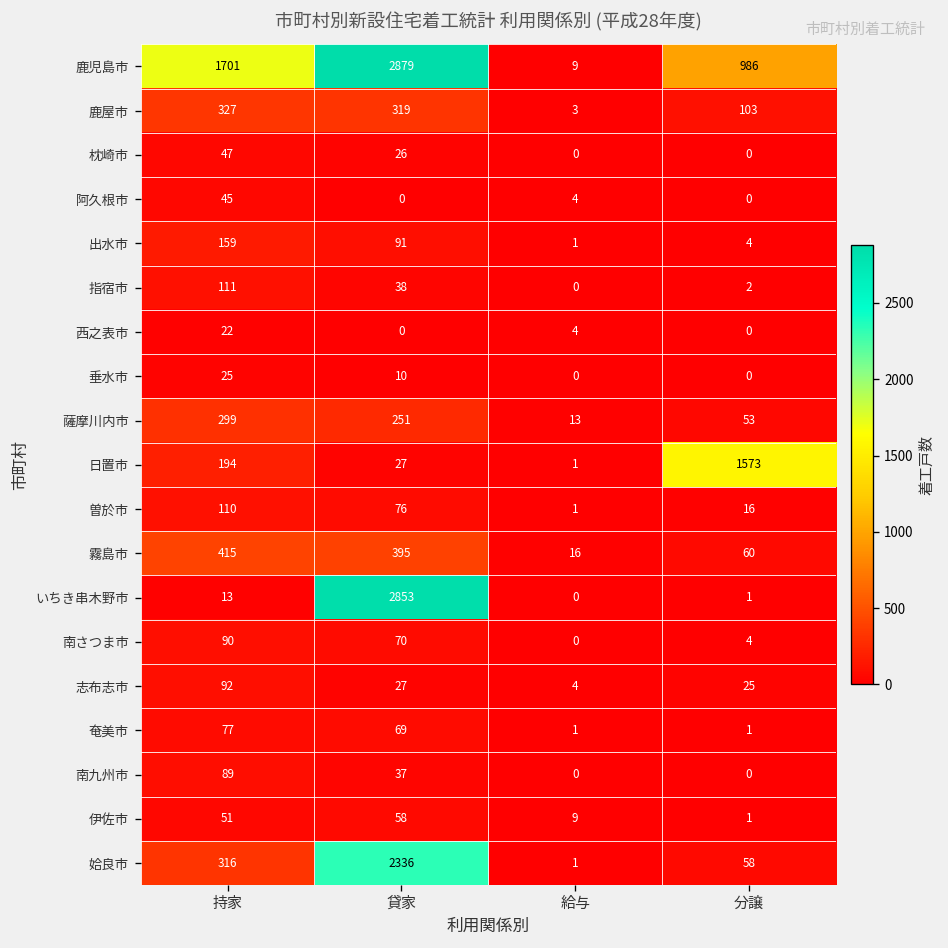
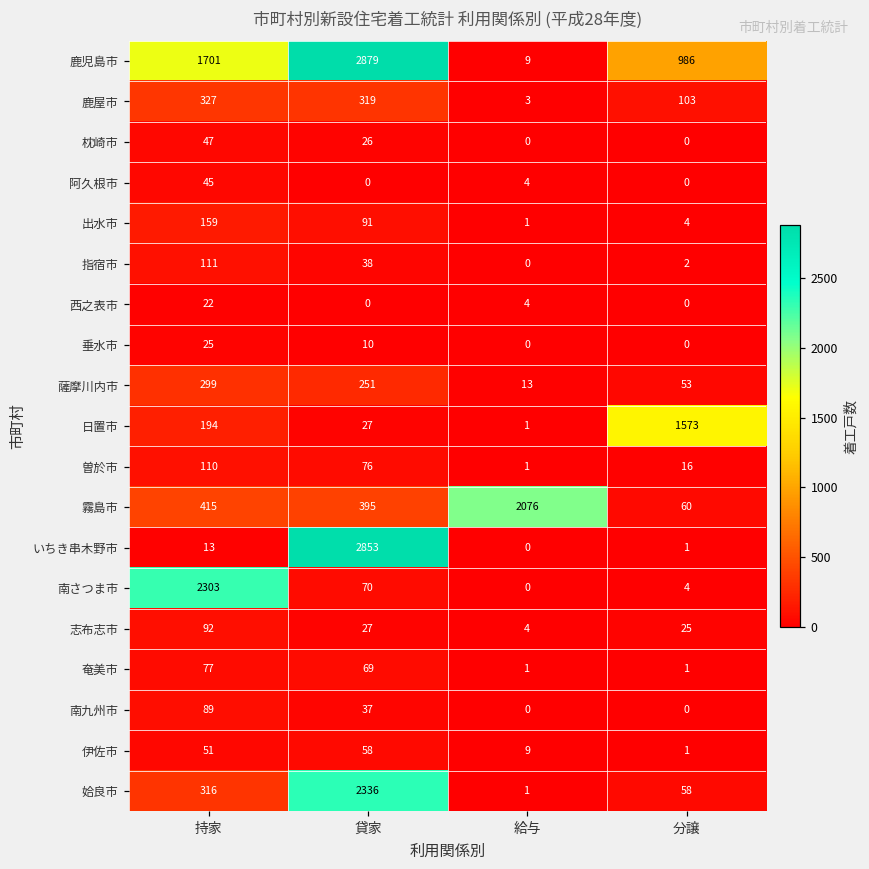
  {
    "鹿児島市": {
      "持家": 1701,
      "貸家": 2879,
      "給与": 9,
      "分譲": 986
    },
    "鹿屋市": {
      "持家": 327,
      "貸家": 319,
      "給与": 3,
      "分譲": 103
    },
    "枕崎市": {
      "持家": 47,
      "貸家": 26,
      "給与": 0,
      "分譲": 0
    },
    "阿久根市": {
      "持家": 45,
      "貸家": 0,
      "給与": 4,
      "分譲": 0
    },
    "出水市": {
      "持家": 159,
      "貸家": 91,
      "給与": 1,
      "分譲": 4
    },
    "指宿市": {
      "持家": 111,
      "貸家": 38,
      "給与": 0,
      "分譲": 2
    },
    "西之表市": {
      "持家": 22,
      "貸家": 0,
      "給与": 4,
      "分譲": 0
    },
    "垂水市": {
      "持家": 25,
      "貸家": 10,
      "給与": 0,
      "分譲": 0
    },
    "薩摩川内市": {
      "持家": 299,
      "貸家": 251,
      "給与": 13,
      "分譲": 53
    },
    "日置市": {
      "持家": 194,
      "貸家": 27,
      "給与": 1,
      "分譲": 1573
    },
    "曽於市": {
      "持家": 110,
      "貸家": 76,
      "給与": 1,
      "分譲": 16
    },
    "霧島市": {
      "持家": 415,
      "貸家": 395,
-     "給与": 16,
+     "給与": 2076,
      "分譲": 60
    },
    "いちき串木野市": {
      "持家": 13,
      "貸家": 2853,
      "給与": 0,
      "分譲": 1
    },
    "南さつま市": {
-     "持家": 90,
+     "持家": 2303,
      "貸家": 70,
      "給与": 0,
      "分譲": 4
    },
    "志布志市": {
      "持家": 92,
      "貸家": 27,
      "給与": 4,
      "分譲": 25
    },
    "奄美市": {
      "持家": 77,
      "貸家": 69,
      "給与": 1,
      "分譲": 1
    },
    "南九州市": {
      "持家": 89,
      "貸家": 37,
      "給与": 0,
      "分譲": 0
    },
    "伊佐市": {
      "持家": 51,
      "貸家": 58,
      "給与": 9,
      "分譲": 1
    },
    "姶良市": {
      "持家": 316,
      "貸家": 2336,
      "給与": 1,
      "分譲": 58
    }
  }
